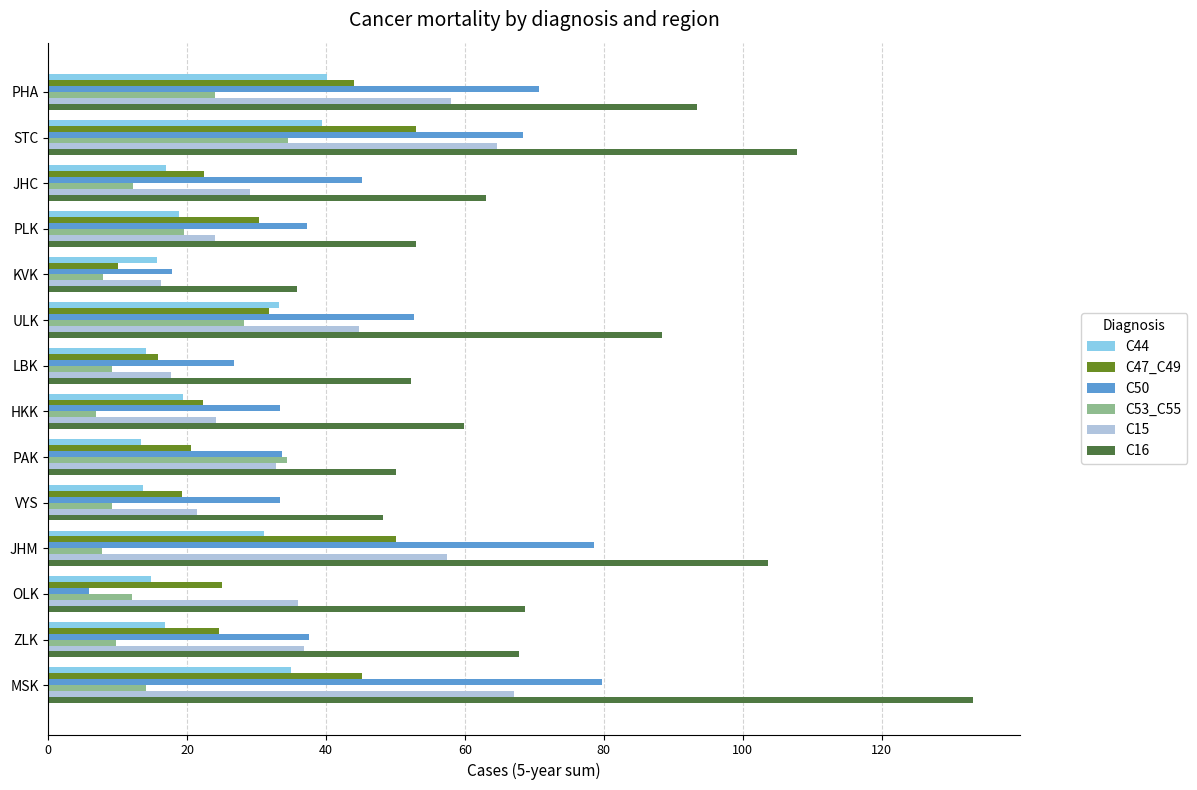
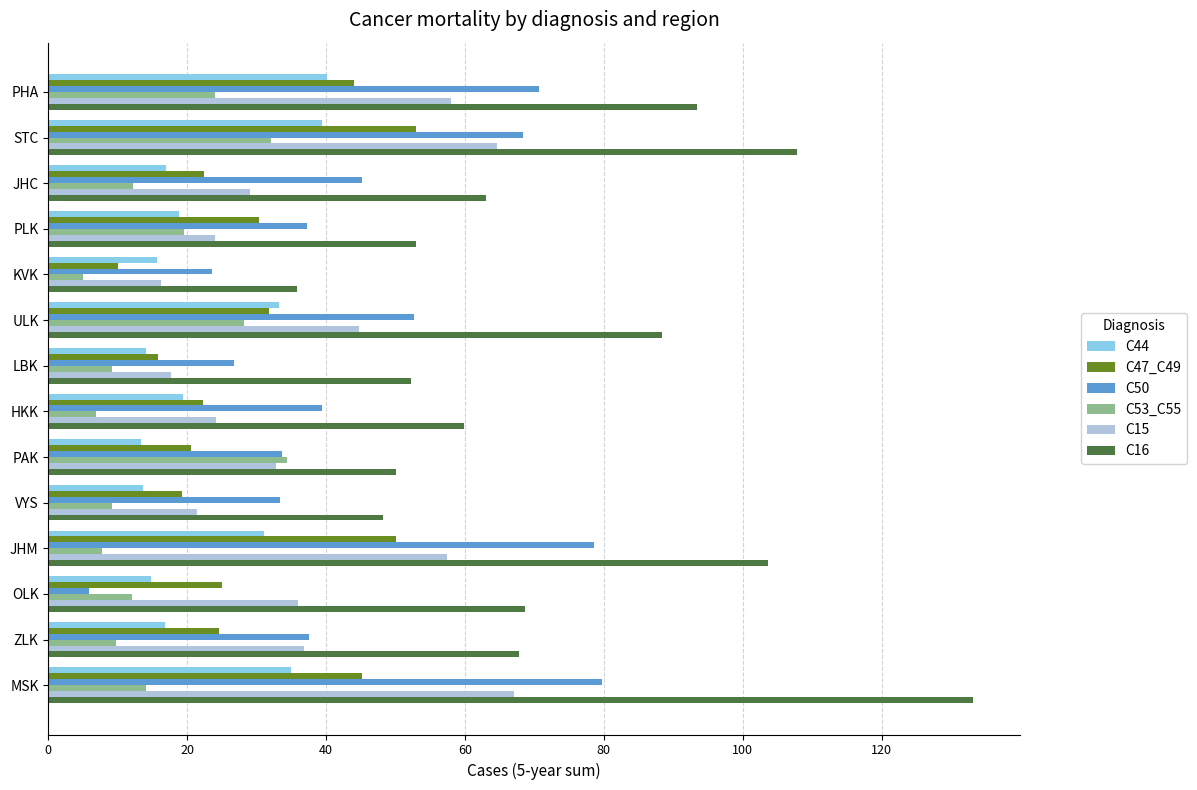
  {
    "C50": {
      "PHA": 71,
      "STC": 68,
      "JHC": 45,
      "PLK": 37,
-     "KVK": 18,
+     "KVK": 24,
      "ULK": 53,
      "LBK": 27,
-     "HKK": 33,
+     "HKK": 39,
      "PAK": 34,
      "VYS": 33,
      "JHM": 79,
      "OLK": 6,
      "ZLK": 38,
      "MSK": 80
    },
    "C53_C55": {
      "PHA": 24,
-     "STC": 35,
+     "STC": 32,
      "JHC": 12,
      "PLK": 20,
-     "KVK": 8,
+     "KVK": 5,
      "ULK": 28,
      "LBK": 9,
      "HKK": 7,
      "PAK": 34,
      "VYS": 9,
      "JHM": 8,
      "OLK": 12,
      "ZLK": 10,
      "MSK": 14
    }
  }
